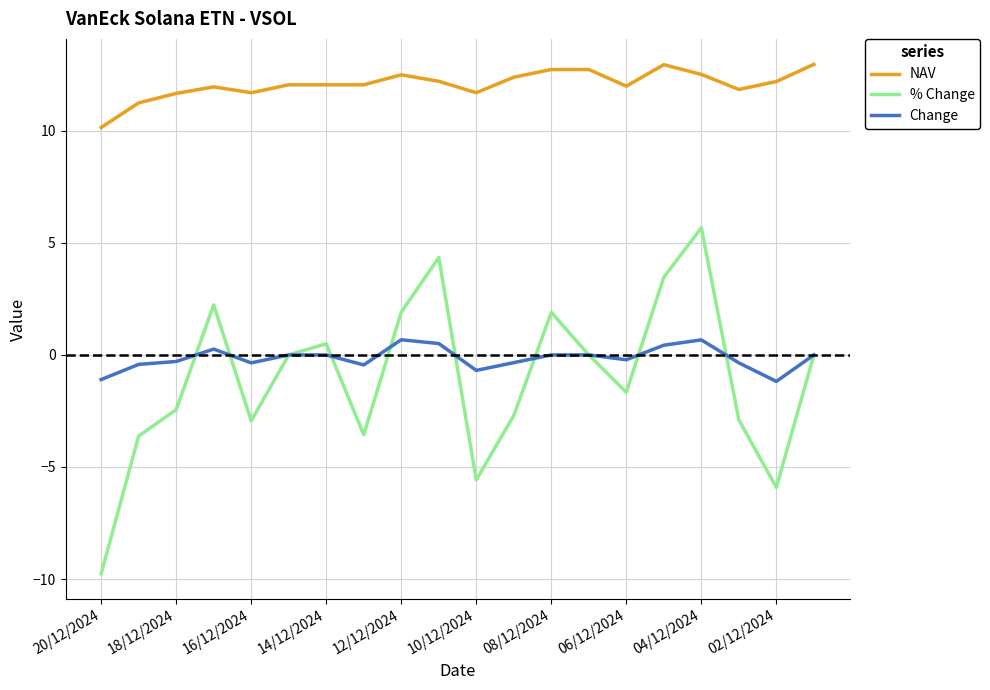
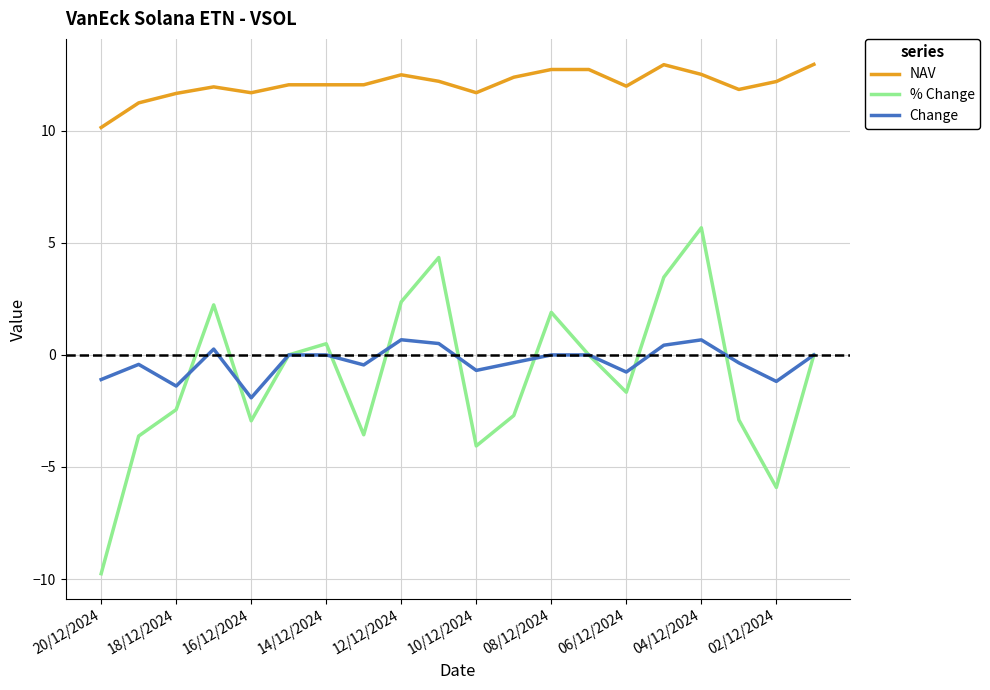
  {
    "NAV": {
      "20/12/2024": 10.1,
      "18/12/2024": 11.7,
      "16/12/2024": 11.7,
      "14/12/2024": 12.1,
      "12/12/2024": 12.5,
      "10/12/2024": 11.7,
      "08/12/2024": 12.7,
      "06/12/2024": 12.0,
      "04/12/2024": 12.5,
      "02/12/2024": 12.2
    },
    "% Change": {
      "20/12/2024": -9.8,
      "18/12/2024": -2.4,
      "16/12/2024": -2.9,
      "14/12/2024": 0.5,
-     "12/12/2024": 1.9,
-     "10/12/2024": -5.6,
+     "12/12/2024": 2.4,
+     "10/12/2024": -4.1,
      "08/12/2024": 1.9,
      "06/12/2024": -1.7,
      "04/12/2024": 5.7,
      "02/12/2024": -5.9
    },
    "Change": {
      "20/12/2024": -1.1,
-     "18/12/2024": -0.3,
-     "16/12/2024": -0.4,
+     "18/12/2024": -1.4,
+     "16/12/2024": -1.9,
      "14/12/2024": 0.0,
      "12/12/2024": 0.7,
      "10/12/2024": -0.7,
      "08/12/2024": 0.0,
-     "06/12/2024": -0.2,
+     "06/12/2024": -0.8,
      "04/12/2024": 0.7,
      "02/12/2024": -1.2
    }
  }
